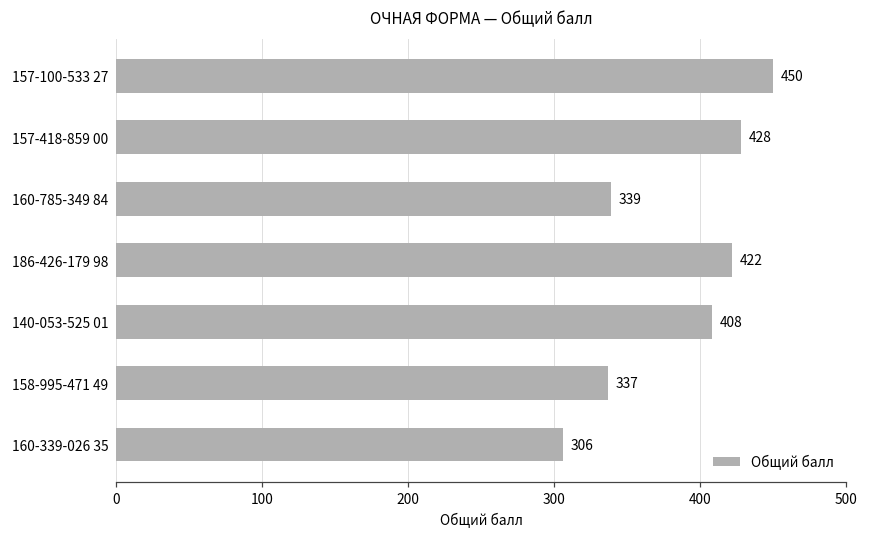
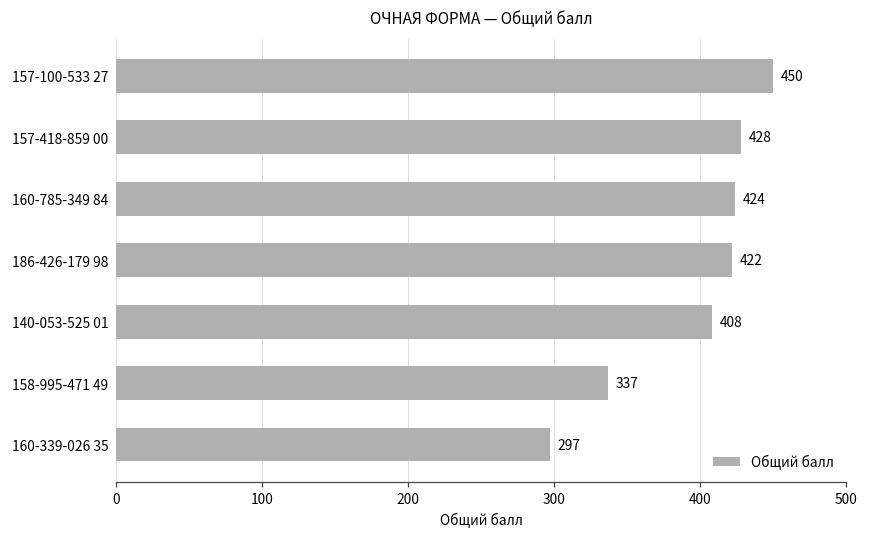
  {
    "157-100-533 27": 450,
    "157-418-859 00": 428,
-   "160-785-349 84": 339,
+   "160-785-349 84": 424,
    "186-426-179 98": 422,
    "140-053-525 01": 408,
    "158-995-471 49": 337,
-   "160-339-026 35": 306
+   "160-339-026 35": 297
  }
